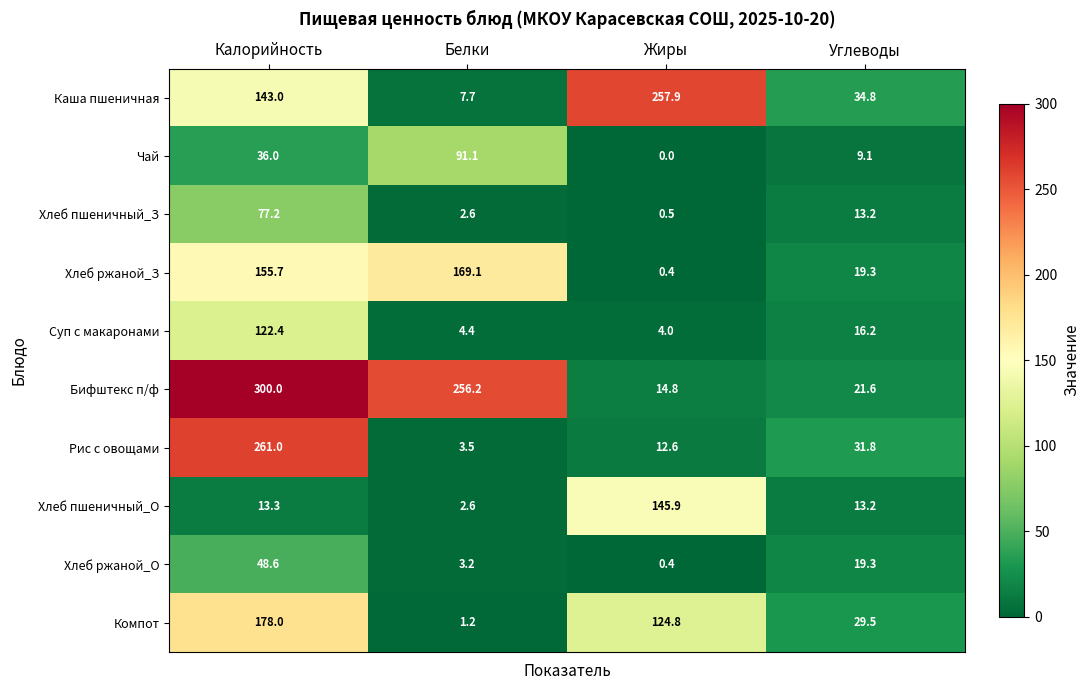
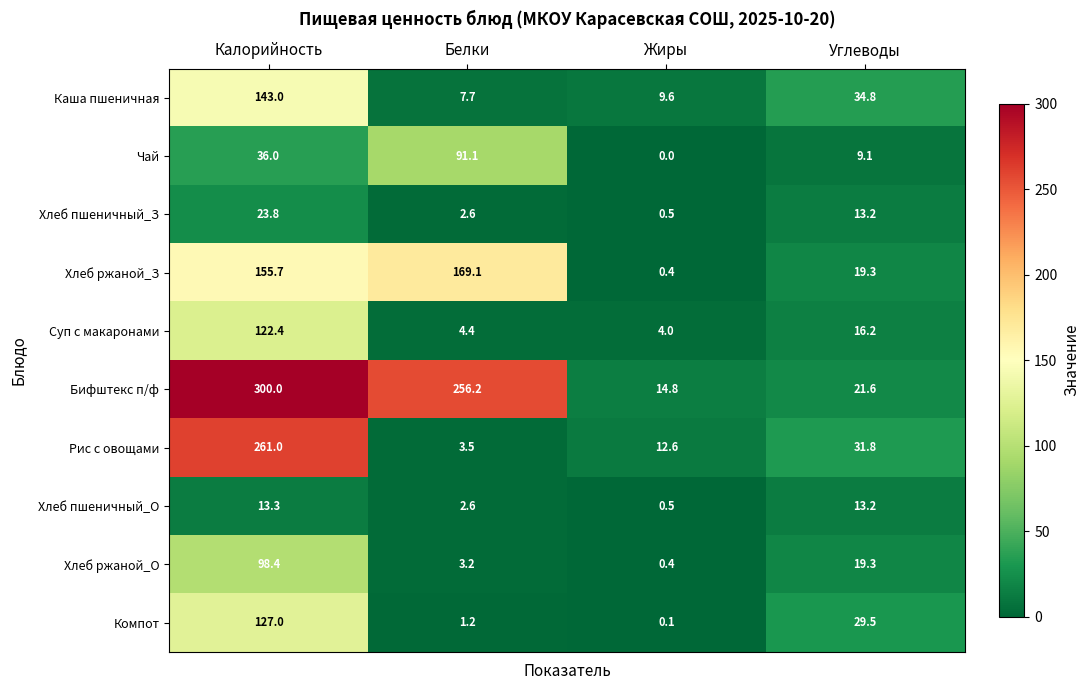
  {
    "Каша пшеничная": {
      "Калорийность": 143.0,
      "Белки": 7.7,
-     "Жиры": 257.9,
+     "Жиры": 9.6,
      "Углеводы": 34.8
    },
    "Чай": {
      "Калорийность": 36.0,
      "Белки": 91.1,
      "Жиры": 0.0,
      "Углеводы": 9.1
    },
    "Хлеб пшеничный_З": {
-     "Калорийность": 77.2,
+     "Калорийность": 23.8,
      "Белки": 2.6,
      "Жиры": 0.5,
      "Углеводы": 13.2
    },
    "Хлеб ржаной_З": {
      "Калорийность": 155.7,
      "Белки": 169.1,
      "Жиры": 0.4,
      "Углеводы": 19.3
    },
    "Суп с макаронами": {
      "Калорийность": 122.4,
      "Белки": 4.4,
      "Жиры": 4.0,
      "Углеводы": 16.2
    },
    "Бифштекс п/ф": {
      "Калорийность": 300.0,
      "Белки": 256.2,
      "Жиры": 14.8,
      "Углеводы": 21.6
    },
    "Рис с овощами": {
      "Калорийность": 261.0,
      "Белки": 3.5,
      "Жиры": 12.6,
      "Углеводы": 31.8
    },
    "Хлеб пшеничный_О": {
      "Калорийность": 13.3,
      "Белки": 2.6,
-     "Жиры": 145.9,
+     "Жиры": 0.5,
      "Углеводы": 13.2
    },
    "Хлеб ржаной_О": {
-     "Калорийность": 48.6,
+     "Калорийность": 98.4,
      "Белки": 3.2,
      "Жиры": 0.4,
      "Углеводы": 19.3
    },
    "Компот": {
-     "Калорийность": 178.0,
+     "Калорийность": 127.0,
      "Белки": 1.2,
-     "Жиры": 124.8,
+     "Жиры": 0.1,
      "Углеводы": 29.5
    }
  }
